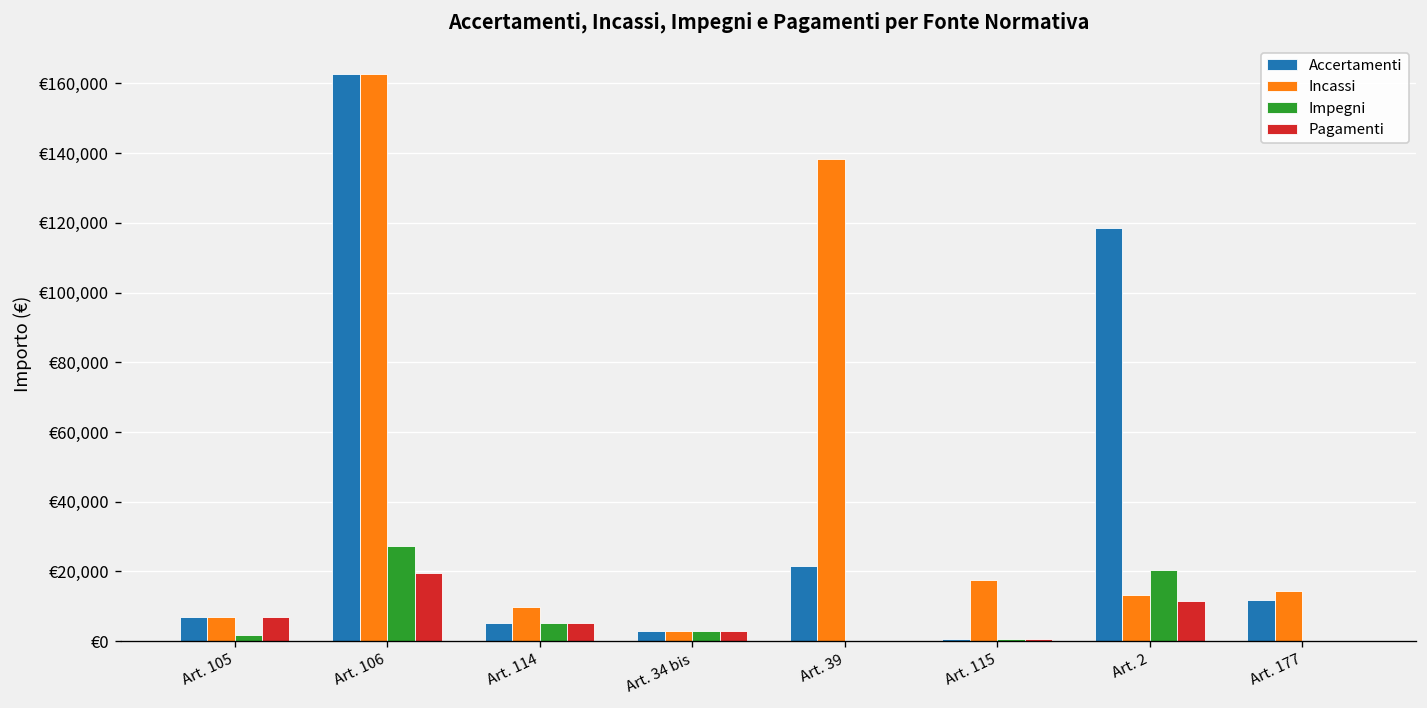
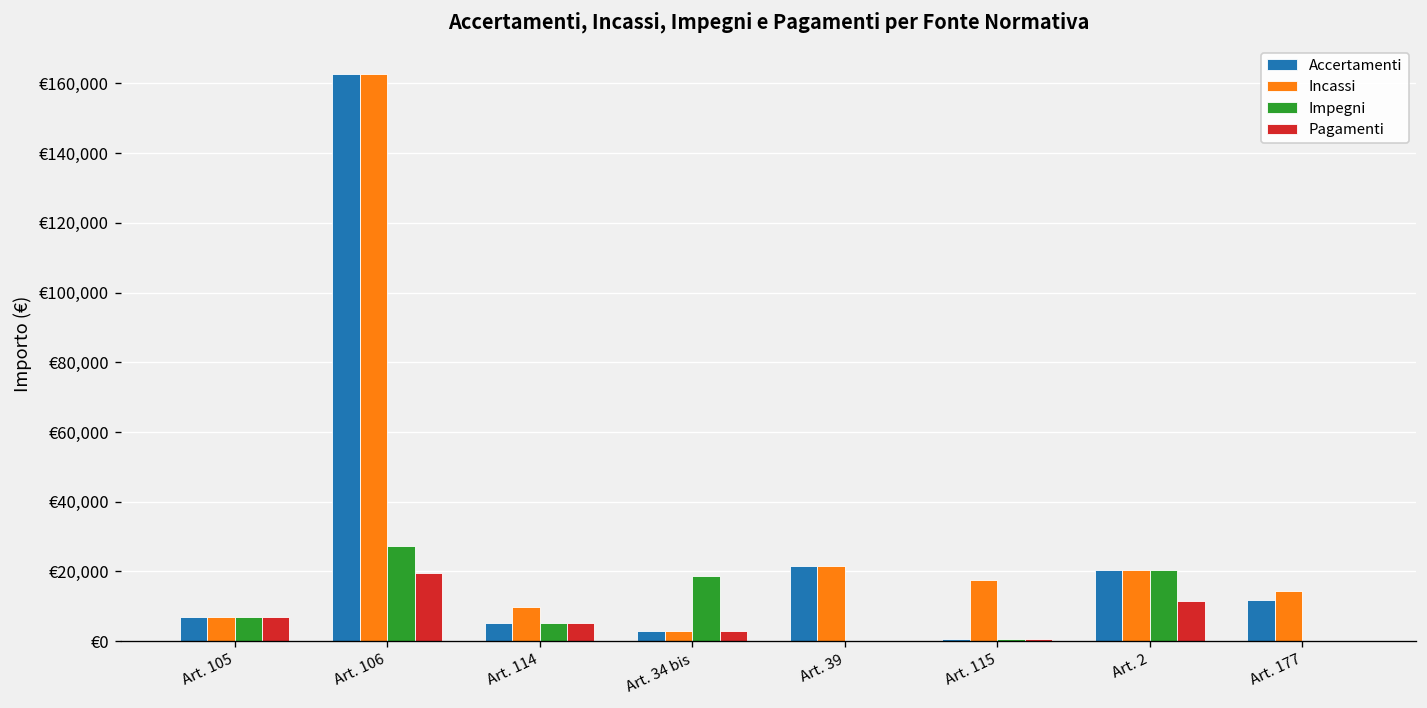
  {
    "Accertamenti": {
      "Art. 105": "€7,000",
      "Art. 106": "€163,000",
      "Art. 114": "€5,000",
      "Art. 34 bis": "€3,000",
      "Art. 39": "€21,000",
-     "Art. 2": "€118,000",
+     "Art. 2": "€21,000",
      "Art. 177": "€12,000"
    },
    "Incassi": {
      "Art. 105": "€7,000",
      "Art. 106": "€163,000",
      "Art. 114": "€10,000",
      "Art. 34 bis": "€3,000",
-     "Art. 39": "€138,000",
+     "Art. 39": "€21,000",
      "Art. 115": "€17,000",
-     "Art. 2": "€13,000",
+     "Art. 2": "€21,000",
      "Art. 177": "€15,000"
    },
    "Impegni": {
-     "Art. 105": "€2,000",
+     "Art. 105": "€7,000",
      "Art. 106": "€27,000",
      "Art. 114": "€5,000",
-     "Art. 34 bis": "€3,000",
+     "Art. 34 bis": "€19,000",
      "Art. 39": "€0",
      "Art. 2": "€21,000",
      "Art. 177": "€0"
    },
    "Pagamenti": {
      "Art. 105": "€7,000",
      "Art. 106": "€20,000",
      "Art. 114": "€5,000",
      "Art. 34 bis": "€3,000",
      "Art. 39": "€0",
      "Art. 2": "€12,000",
      "Art. 177": "€0"
    }
  }
